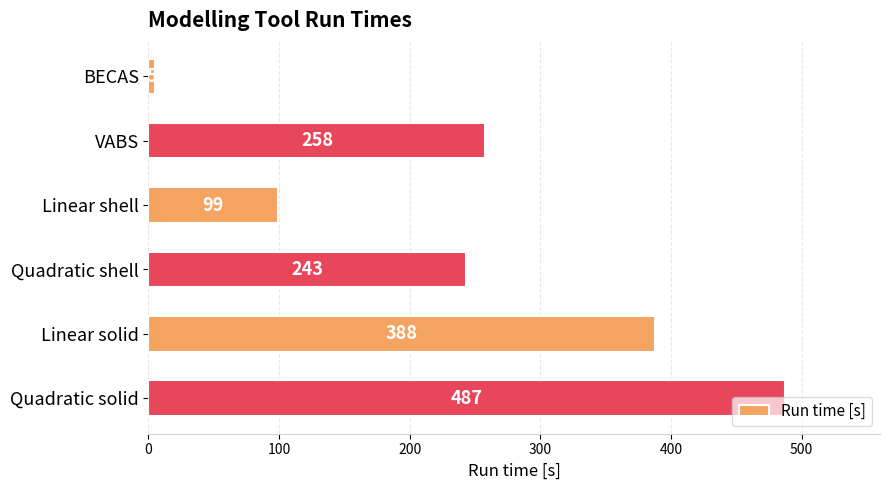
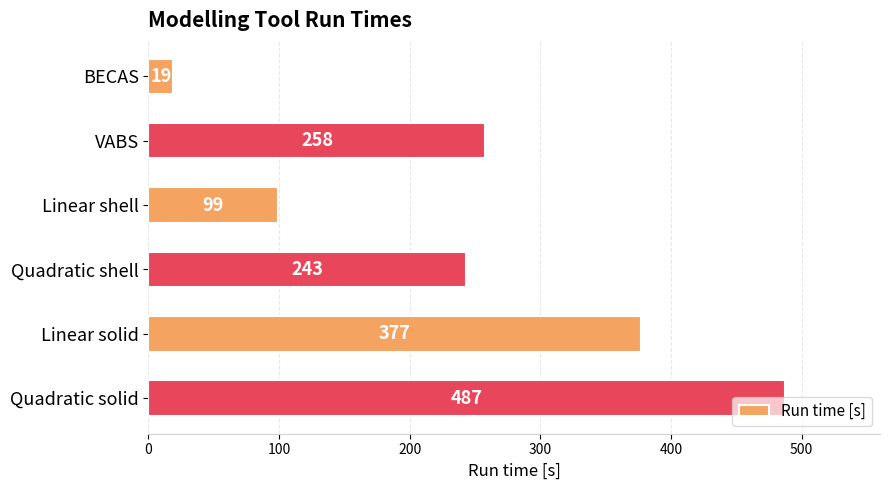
  {
-   "BECAS": 5,
+   "BECAS": 19,
    "VABS": 258,
    "Linear shell": 99,
    "Quadratic shell": 243,
-   "Linear solid": 388
+   "Linear solid": 377
  }
